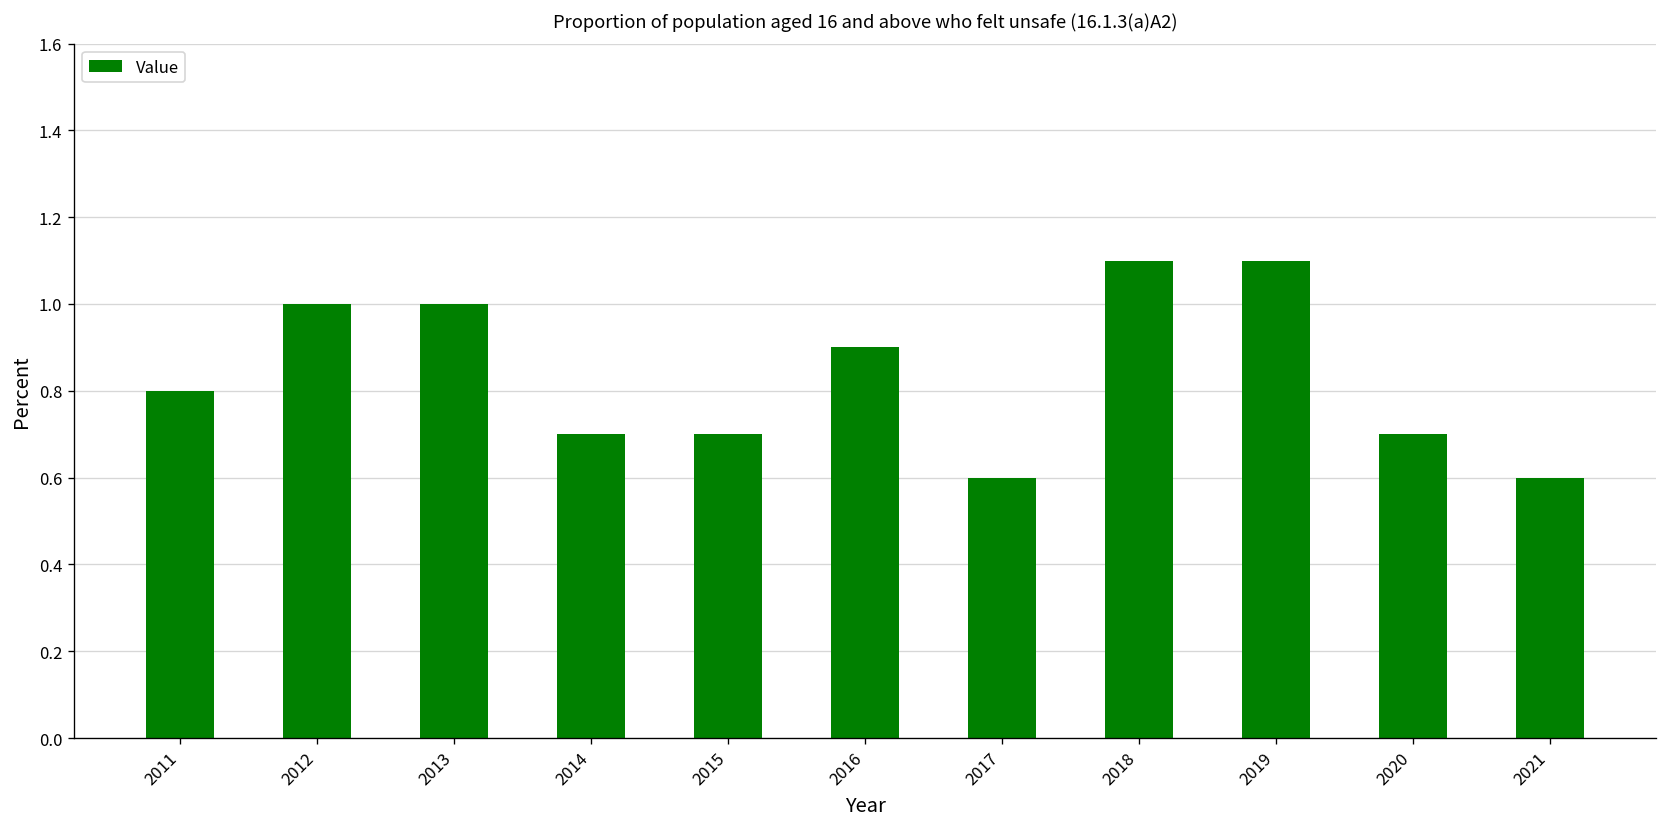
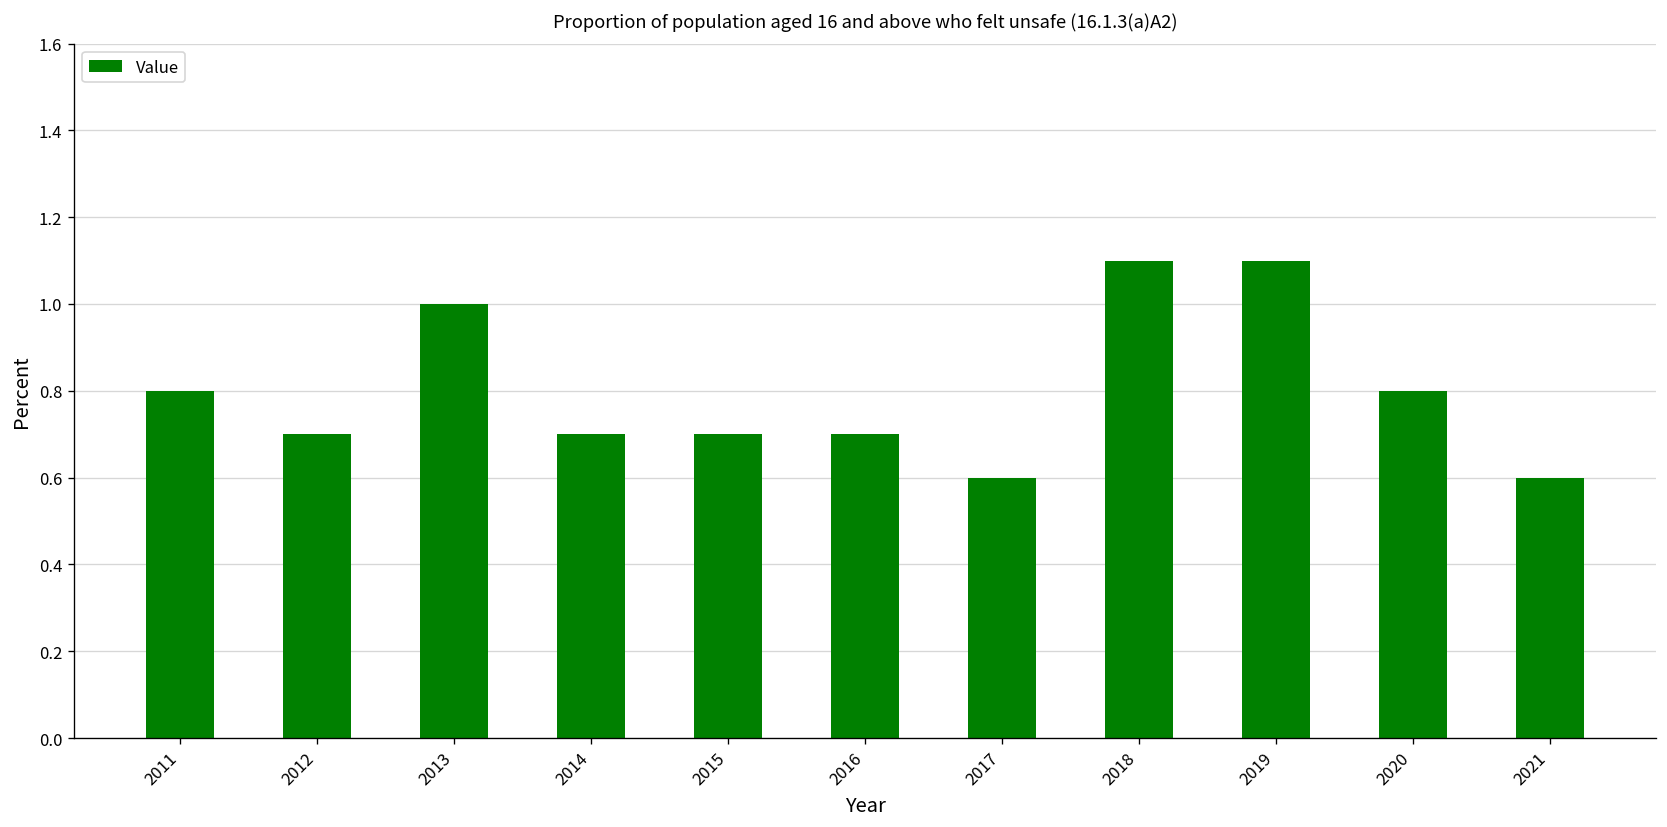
  {
    "2011": 0.8,
-   "2012": 1.0,
+   "2012": 0.7,
    "2013": 1.0,
    "2014": 0.7,
    "2015": 0.7,
-   "2016": 0.9,
+   "2016": 0.7,
    "2017": 0.6,
    "2018": 1.1,
    "2019": 1.1,
-   "2020": 0.7,
+   "2020": 0.8,
    "2021": 0.6
  }
